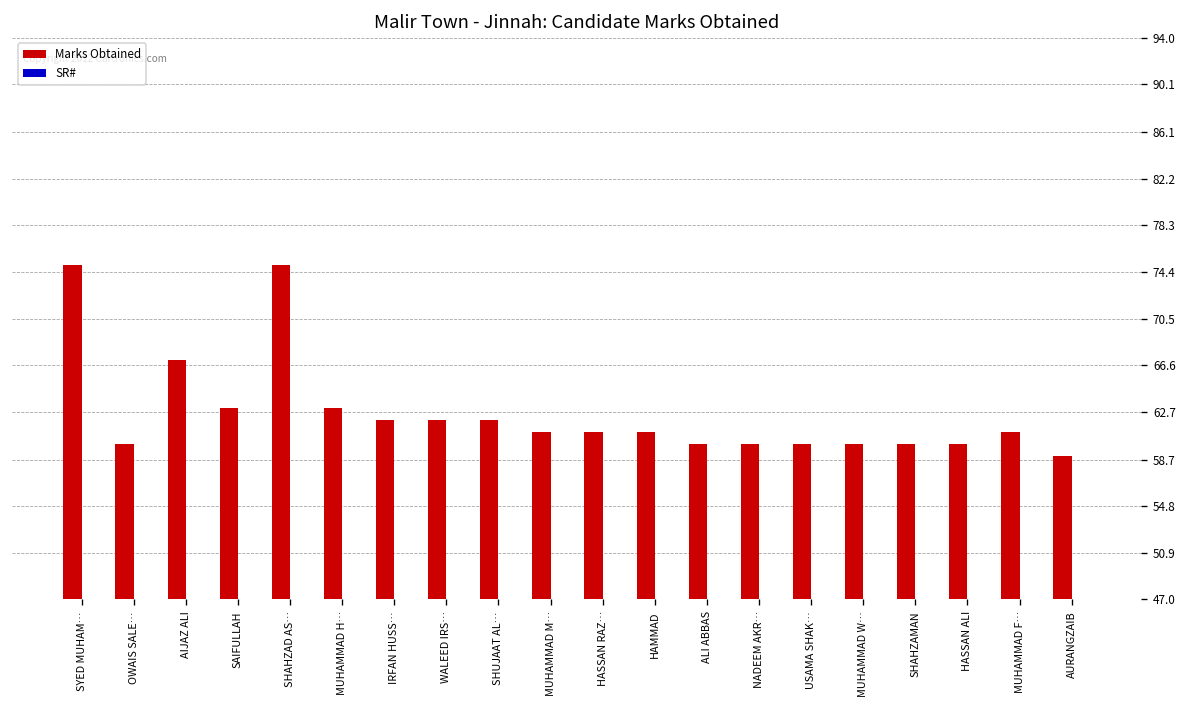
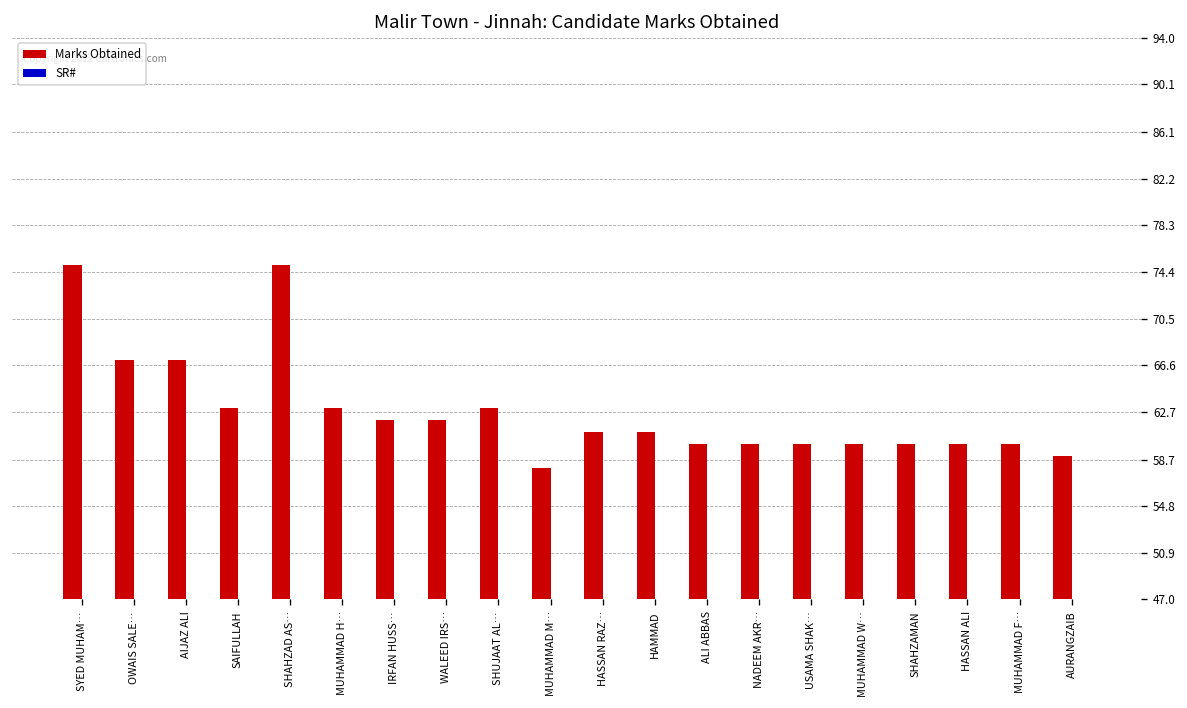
  {
    "Marks Obtained": {
      "SYED MUHAM…": 75,
-     "OWAIS SALE…": 60,
+     "OWAIS SALE…": 67,
      "AIJAZ ALI": 67,
      "SAIFULLAH": 63,
      "SHAHZAD AS…": 75,
      "MUHAMMAD H…": 63,
      "IRFAN HUSS…": 62,
      "WALEED IRS…": 62,
-     "SHUJAAT AL…": 62,
-     "MUHAMMAD M…": 61,
+     "SHUJAAT AL…": 63,
+     "MUHAMMAD M…": 58,
      "HASSAN RAZ…": 61,
      "HAMMAD": 61,
      "ALI ABBAS": 60,
      "NADEEM AKR…": 60,
      "USAMA SHAK…": 60,
      "MUHAMMAD W…": 60,
      "SHAHZAMAN": 60,
      "HASSAN ALI": 60,
-     "MUHAMMAD F…": 61,
+     "MUHAMMAD F…": 60,
      "AURANGZAIB": 59
    }
  }
